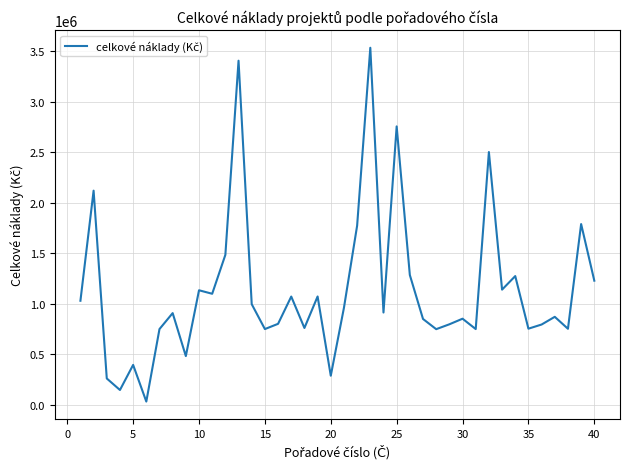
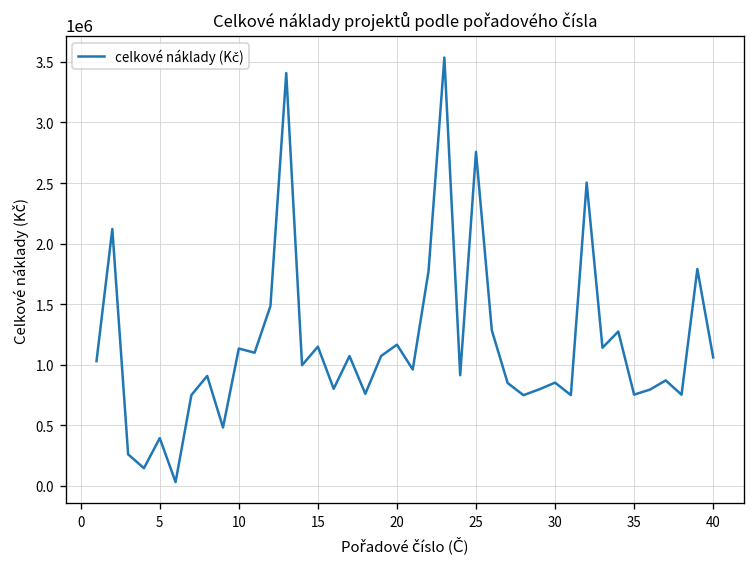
  {
    "5": 400000,
    "10": 1130000,
-   "15": 750000,
-   "20": 290000,
+   "15": 1150000,
+   "20": 1170000,
    "25": 2760000,
    "30": 850000,
    "35": 750000,
-   "40": 1230000
+   "40": 1060000
  }
